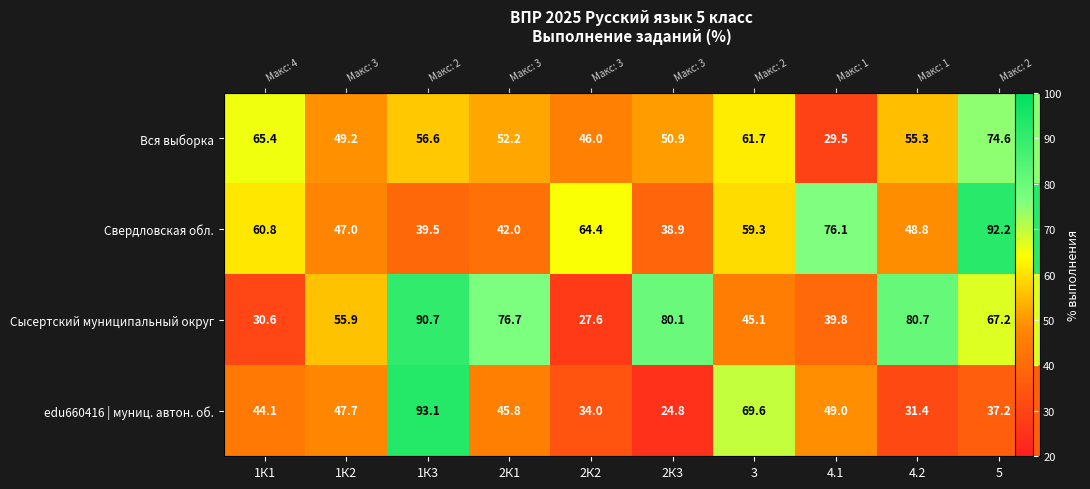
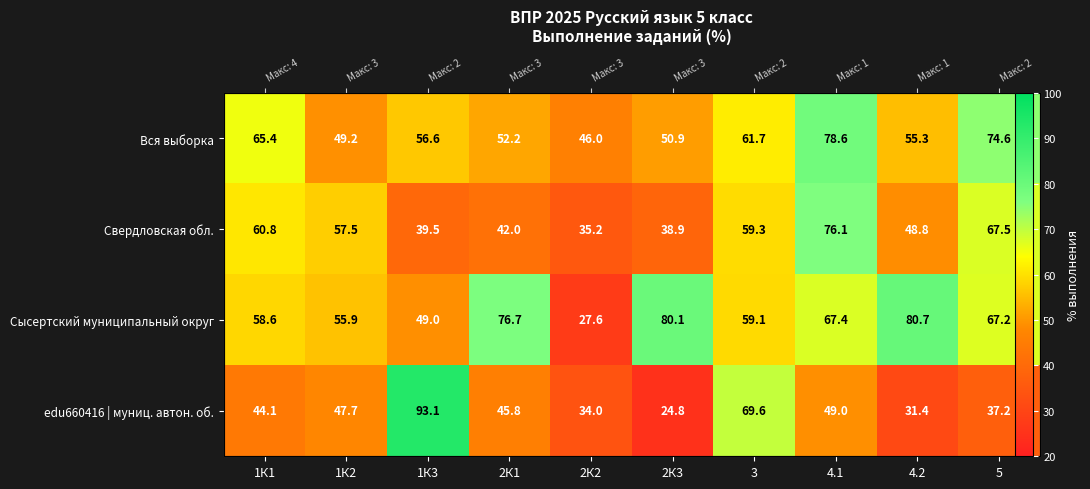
  {
    "Вся выборка": {
      "1К1": 65.4,
      "1К2": 49.2,
      "1К3": 56.6,
      "2К1": 52.2,
      "2К2": 46.0,
      "2К3": 50.9,
      "3": 61.7,
-     "4.1": 29.5,
+     "4.1": 78.6,
      "4.2": 55.3,
      "5": 74.6
    },
    "Свердловская обл.": {
      "1К1": 60.8,
-     "1К2": 47.0,
+     "1К2": 57.5,
      "1К3": 39.5,
      "2К1": 42.0,
-     "2К2": 64.4,
+     "2К2": 35.2,
      "2К3": 38.9,
      "3": 59.3,
      "4.1": 76.1,
      "4.2": 48.8,
-     "5": 92.2
+     "5": 67.5
    },
    "Сысертский муниципальный округ": {
-     "1К1": 30.6,
+     "1К1": 58.6,
      "1К2": 55.9,
-     "1К3": 90.7,
+     "1К3": 49.0,
      "2К1": 76.7,
      "2К2": 27.6,
      "2К3": 80.1,
-     "3": 45.1,
-     "4.1": 39.8,
+     "3": 59.1,
+     "4.1": 67.4,
      "4.2": 80.7,
      "5": 67.2
    },
    "edu660416 | муниц. автон. об.": {
      "1К1": 44.1,
      "1К2": 47.7,
      "1К3": 93.1,
      "2К1": 45.8,
      "2К2": 34.0,
      "2К3": 24.8,
      "3": 69.6,
      "4.1": 49.0,
      "4.2": 31.4,
      "5": 37.2
    }
  }
